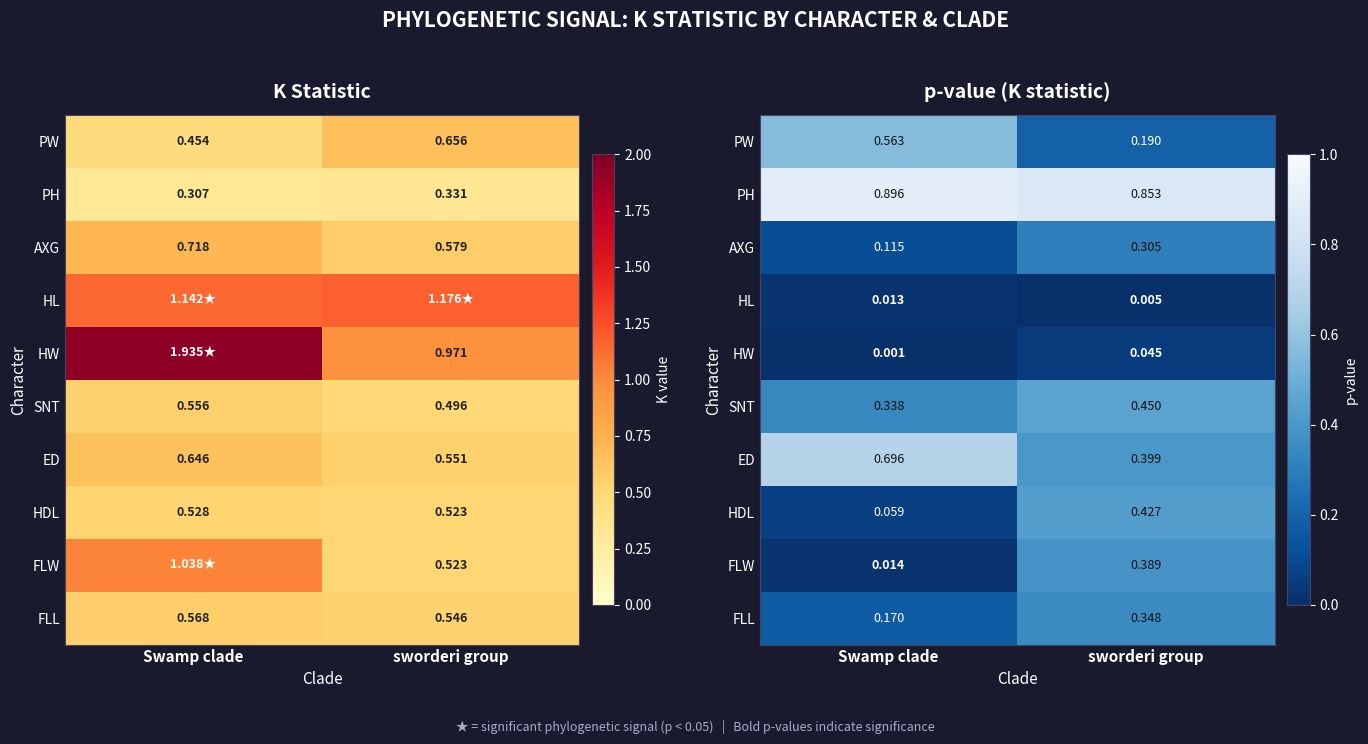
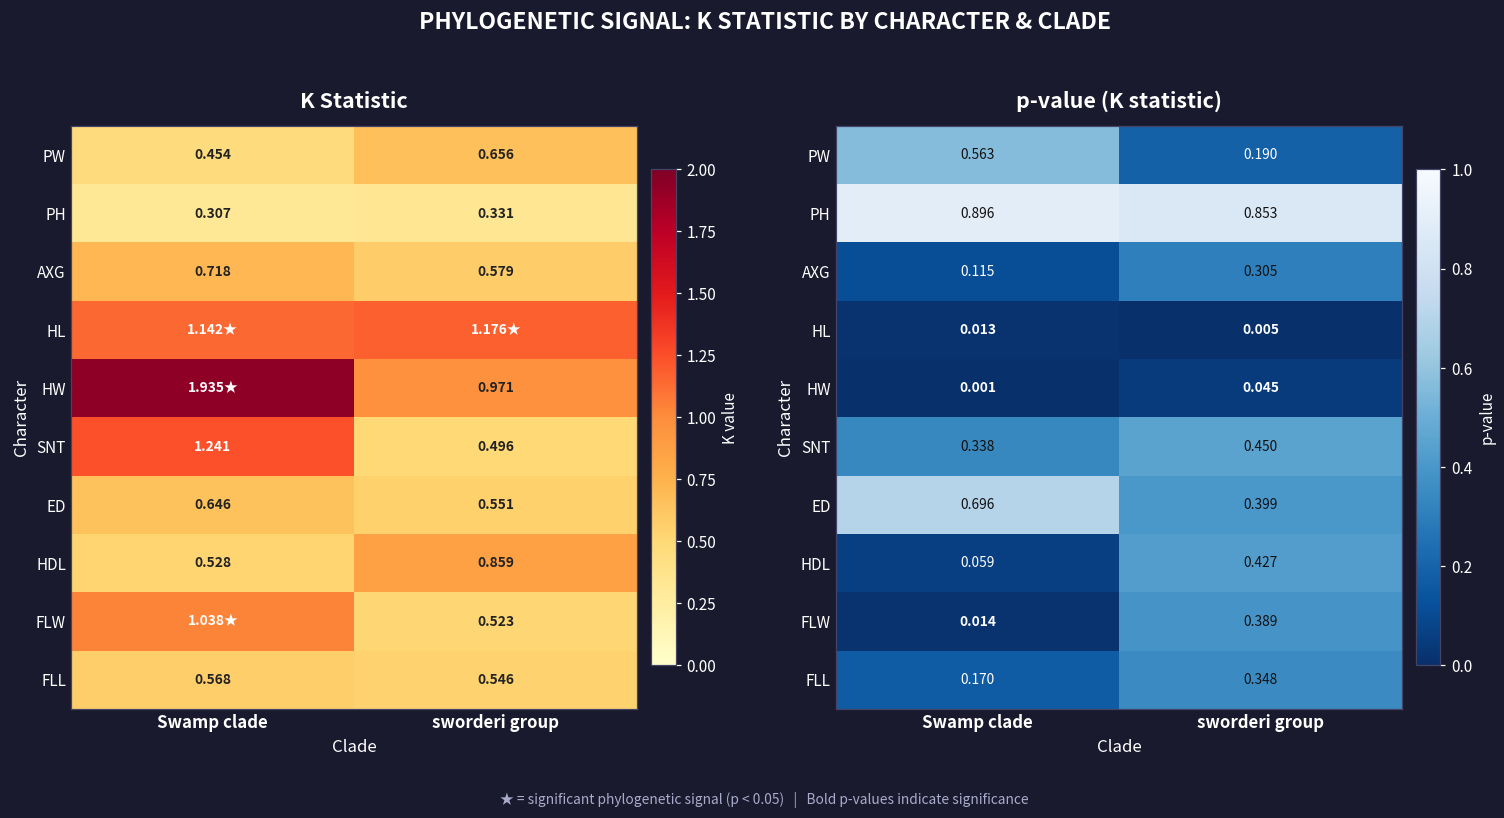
  {
    "K Statistic": {
      "PW": {
        "Swamp clade": "0.454",
        "sworderi group": "0.656"
      },
      "PH": {
        "Swamp clade": "0.307",
        "sworderi group": "0.331"
      },
      "AXG": {
        "Swamp clade": "0.718",
        "sworderi group": "0.579"
      },
      "HL": {
        "Swamp clade": "1.142★",
        "sworderi group": "1.176★"
      },
      "HW": {
        "Swamp clade": "1.935★",
        "sworderi group": "0.971"
      },
      "SNT": {
-       "Swamp clade": "0.556",
+       "Swamp clade": "1.241",
        "sworderi group": "0.496"
      },
      "ED": {
        "Swamp clade": "0.646",
        "sworderi group": "0.551"
      },
      "HDL": {
        "Swamp clade": "0.528",
-       "sworderi group": "0.523"
+       "sworderi group": "0.859"
      },
      "FLW": {
        "Swamp clade": "1.038★",
        "sworderi group": "0.523"
      },
      "FLL": {
        "Swamp clade": "0.568",
        "sworderi group": "0.546"
      }
    },
    "p-value (K statistic)": {
      "PW": {
        "Swamp clade": "0.563",
        "sworderi group": "0.190"
      },
      "PH": {
        "Swamp clade": "0.896",
        "sworderi group": "0.853"
      },
      "AXG": {
        "Swamp clade": "0.115",
        "sworderi group": "0.305"
      },
      "HL": {
        "Swamp clade": "0.013",
        "sworderi group": "0.005"
      },
      "HW": {
        "Swamp clade": "0.001",
        "sworderi group": "0.045"
      },
      "SNT": {
        "Swamp clade": "0.338",
        "sworderi group": "0.450"
      },
      "ED": {
        "Swamp clade": "0.696",
        "sworderi group": "0.399"
      },
      "HDL": {
        "Swamp clade": "0.059",
        "sworderi group": "0.427"
      },
      "FLW": {
        "Swamp clade": "0.014",
        "sworderi group": "0.389"
      },
      "FLL": {
        "Swamp clade": "0.170",
        "sworderi group": "0.348"
      }
    }
  }
